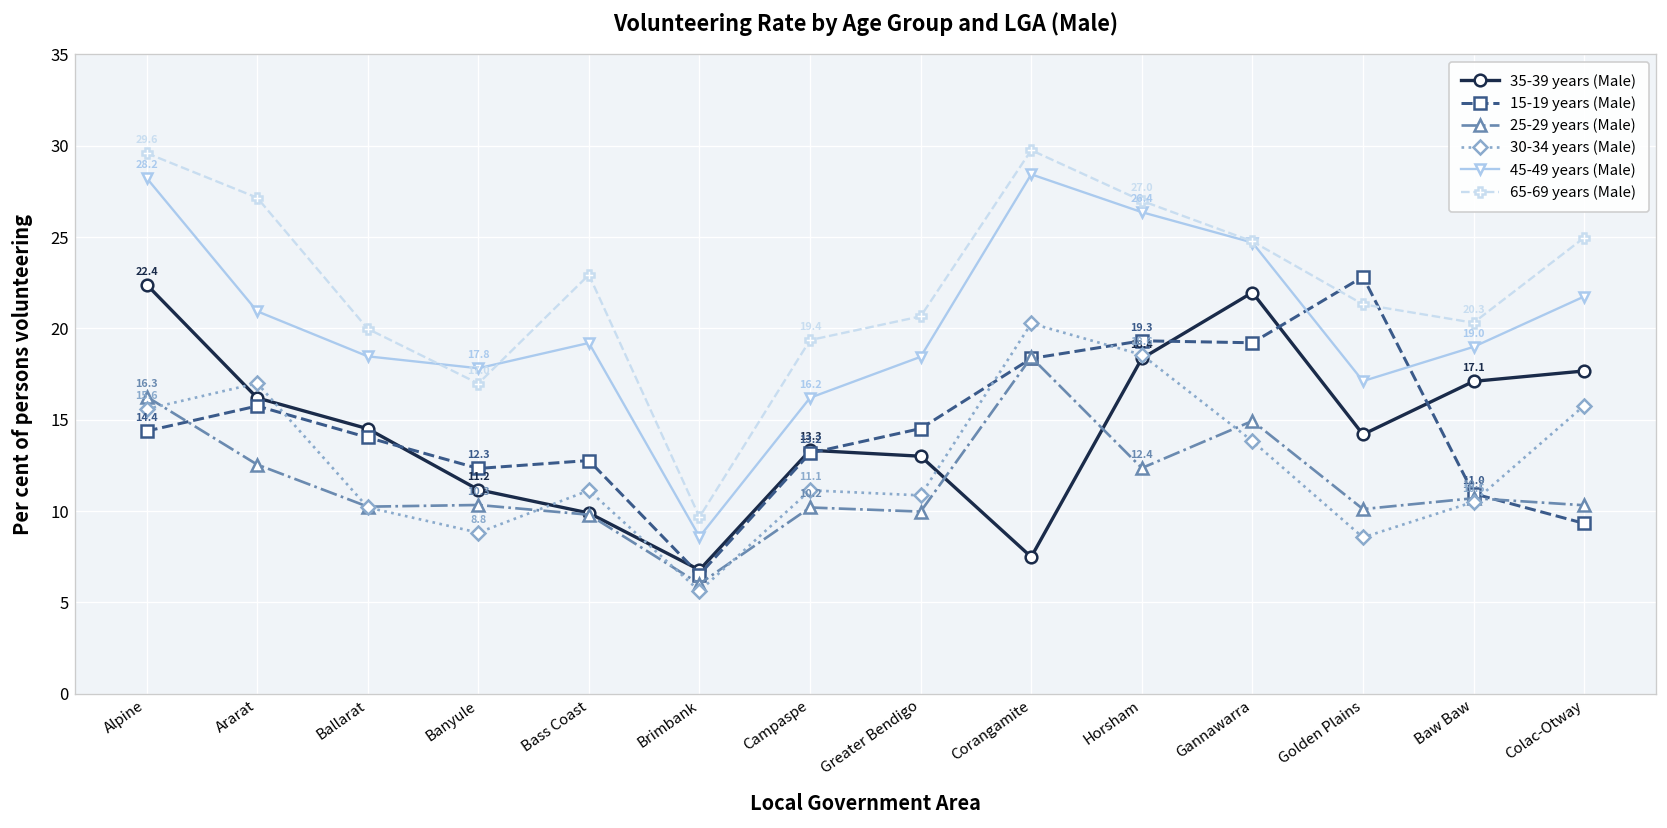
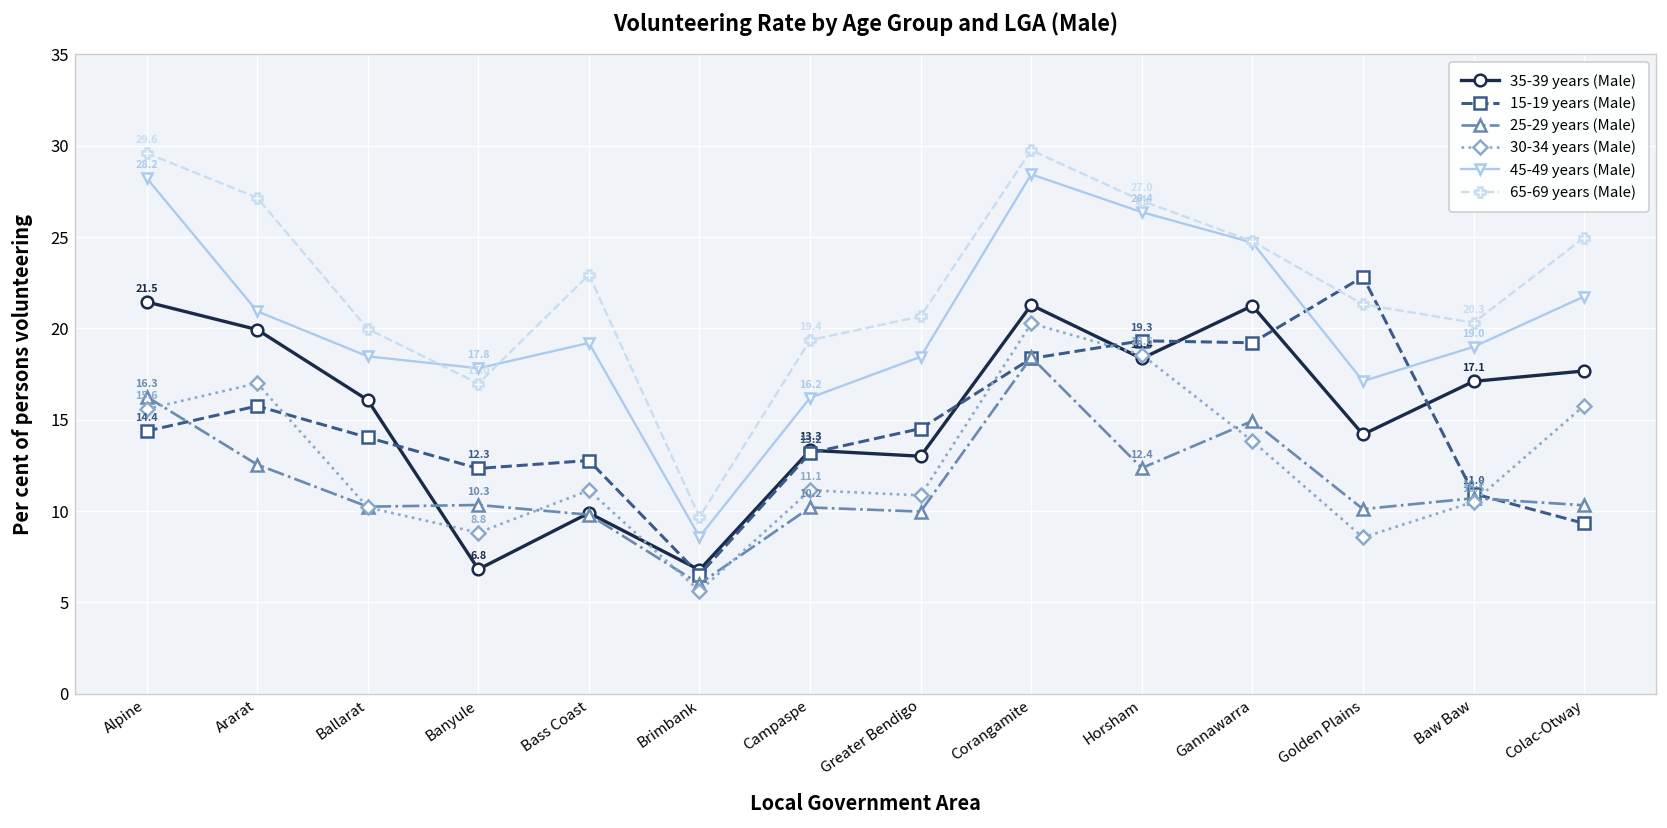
  {
    "35-39 years (Male)": {
-     "Alpine": 22.4,
-     "Ararat": 16.2,
-     "Ballarat": 14.5,
-     "Banyule": 11.2,
-     "Corangamite": 7.5,
-     "Gannawarra": 22.0,
+     "Alpine": 21.5,
+     "Ararat": 19.9,
+     "Ballarat": 16.1,
+     "Banyule": 6.8,
+     "Corangamite": 21.3,
+     "Gannawarra": 21.2,
      "Baw Baw": 17.1
    },
    "15-19 years (Male)": {
      "Alpine": 14.4,
      "Banyule": 12.3,
      "Horsham": 19.3
    }
  }
